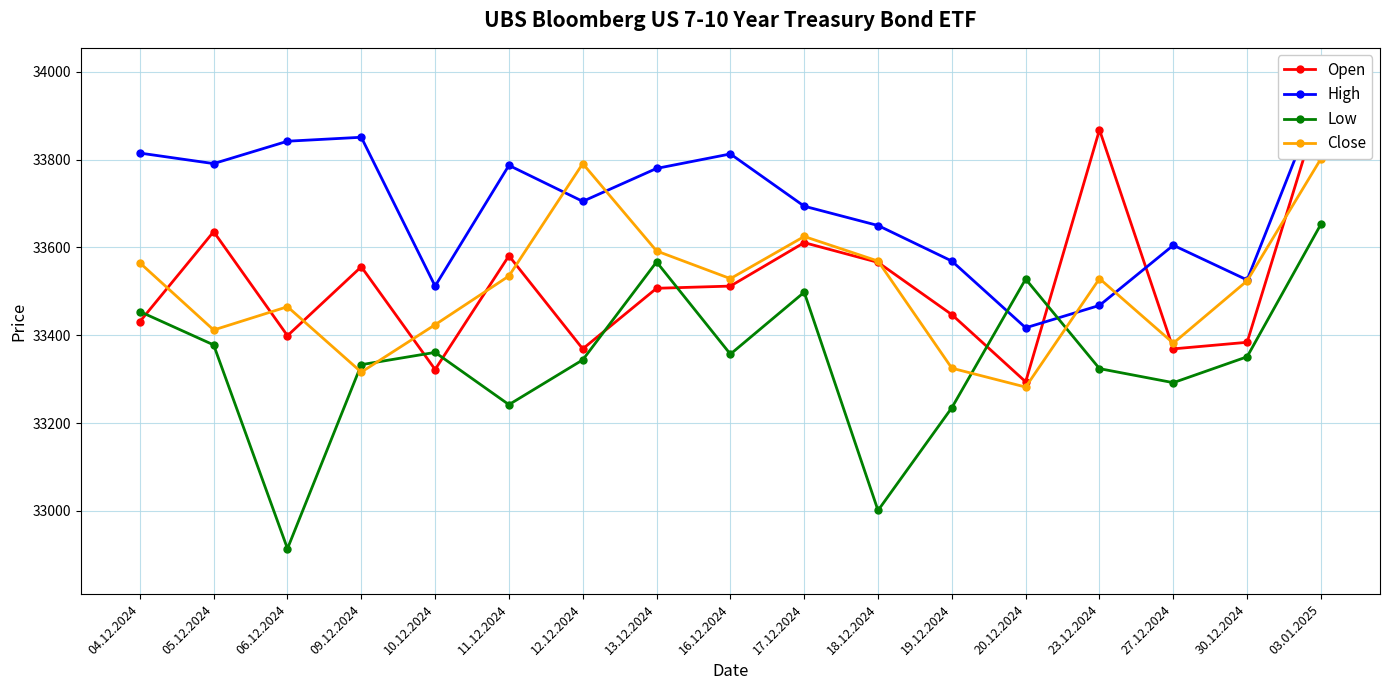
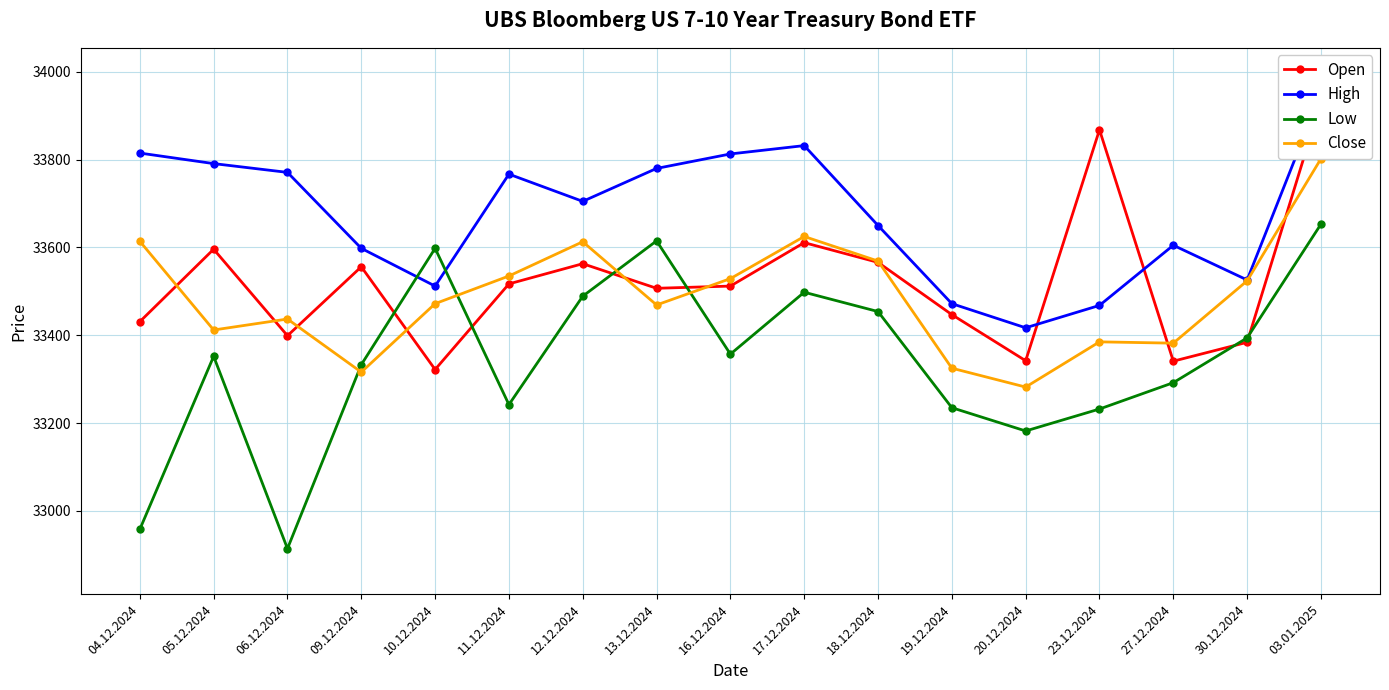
  {
    "Open": {
      "04.12.2024": 33430,
-     "05.12.2024": 33640,
+     "05.12.2024": 33600,
      "06.12.2024": 33400,
      "09.12.2024": 33560,
      "10.12.2024": 33320,
-     "11.12.2024": 33580,
-     "12.12.2024": 33370,
+     "11.12.2024": 33520,
+     "12.12.2024": 33560,
      "13.12.2024": 33510,
      "16.12.2024": 33510,
      "17.12.2024": 33610,
      "19.12.2024": 33450,
-     "20.12.2024": 33290,
+     "20.12.2024": 33340,
      "23.12.2024": 33870,
-     "27.12.2024": 33370,
+     "27.12.2024": 33340,
      "30.12.2024": 33380
    },
    "High": {
      "04.12.2024": 33820,
      "05.12.2024": 33790,
-     "06.12.2024": 33840,
-     "09.12.2024": 33850,
+     "06.12.2024": 33770,
+     "09.12.2024": 33600,
      "10.12.2024": 33510,
-     "11.12.2024": 33790,
+     "11.12.2024": 33770,
      "12.12.2024": 33710,
      "13.12.2024": 33780,
      "16.12.2024": 33810,
-     "17.12.2024": 33690,
+     "17.12.2024": 33830,
      "18.12.2024": 33650,
-     "19.12.2024": 33570,
+     "19.12.2024": 33470,
      "20.12.2024": 33420,
      "23.12.2024": 33470,
      "27.12.2024": 33610
    },
    "Low": {
-     "04.12.2024": 33450,
-     "05.12.2024": 33380,
+     "04.12.2024": 32960,
+     "05.12.2024": 33350,
      "06.12.2024": 32910,
      "09.12.2024": 33330,
-     "10.12.2024": 33360,
+     "10.12.2024": 33600,
      "11.12.2024": 33240,
-     "12.12.2024": 33340,
-     "13.12.2024": 33570,
+     "12.12.2024": 33490,
+     "13.12.2024": 33620,
      "16.12.2024": 33360,
      "17.12.2024": 33500,
-     "18.12.2024": 33000,
+     "18.12.2024": 33450,
      "19.12.2024": 33240,
-     "20.12.2024": 33530,
-     "23.12.2024": 33320,
+     "20.12.2024": 33180,
+     "23.12.2024": 33230,
      "27.12.2024": 33290,
-     "30.12.2024": 33350,
+     "30.12.2024": 33390,
      "03.01.2025": 33650
    },
    "Close": {
-     "04.12.2024": 33570,
+     "04.12.2024": 33610,
      "05.12.2024": 33410,
-     "06.12.2024": 33470,
+     "06.12.2024": 33440,
      "09.12.2024": 33320,
-     "10.12.2024": 33420,
+     "10.12.2024": 33470,
      "11.12.2024": 33540,
-     "12.12.2024": 33790,
-     "13.12.2024": 33590,
+     "12.12.2024": 33610,
+     "13.12.2024": 33470,
      "16.12.2024": 33530,
      "17.12.2024": 33630,
      "19.12.2024": 33330,
      "20.12.2024": 33280,
-     "23.12.2024": 33530,
+     "23.12.2024": 33390,
      "27.12.2024": 33380,
      "03.01.2025": 33800
    }
  }
